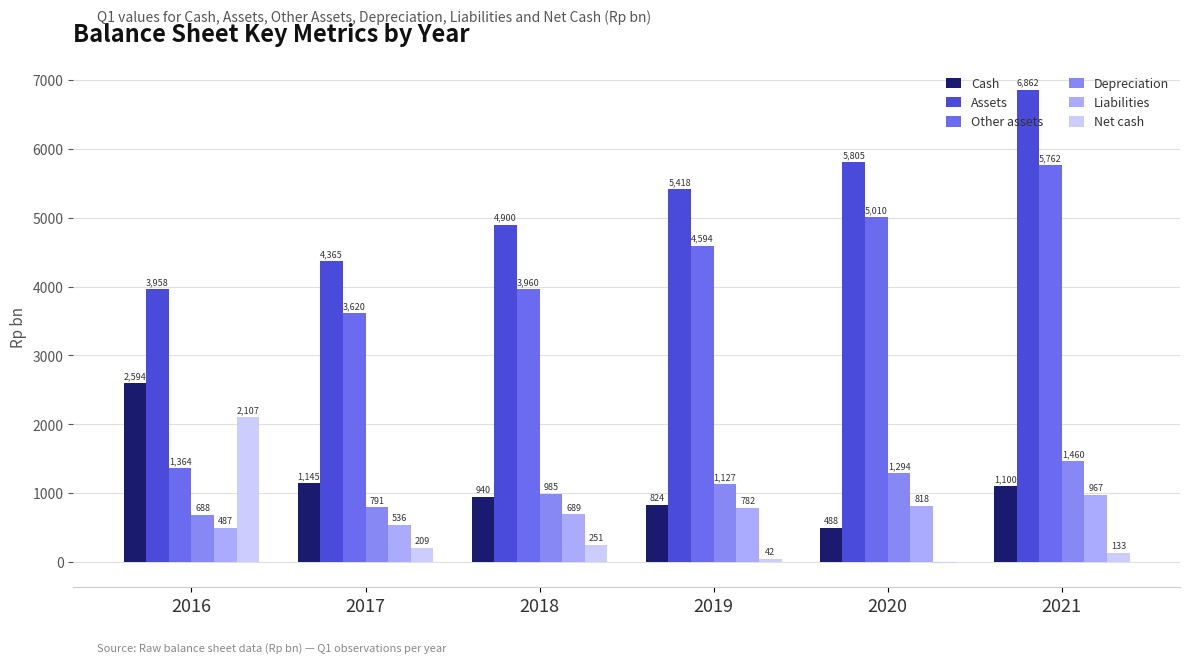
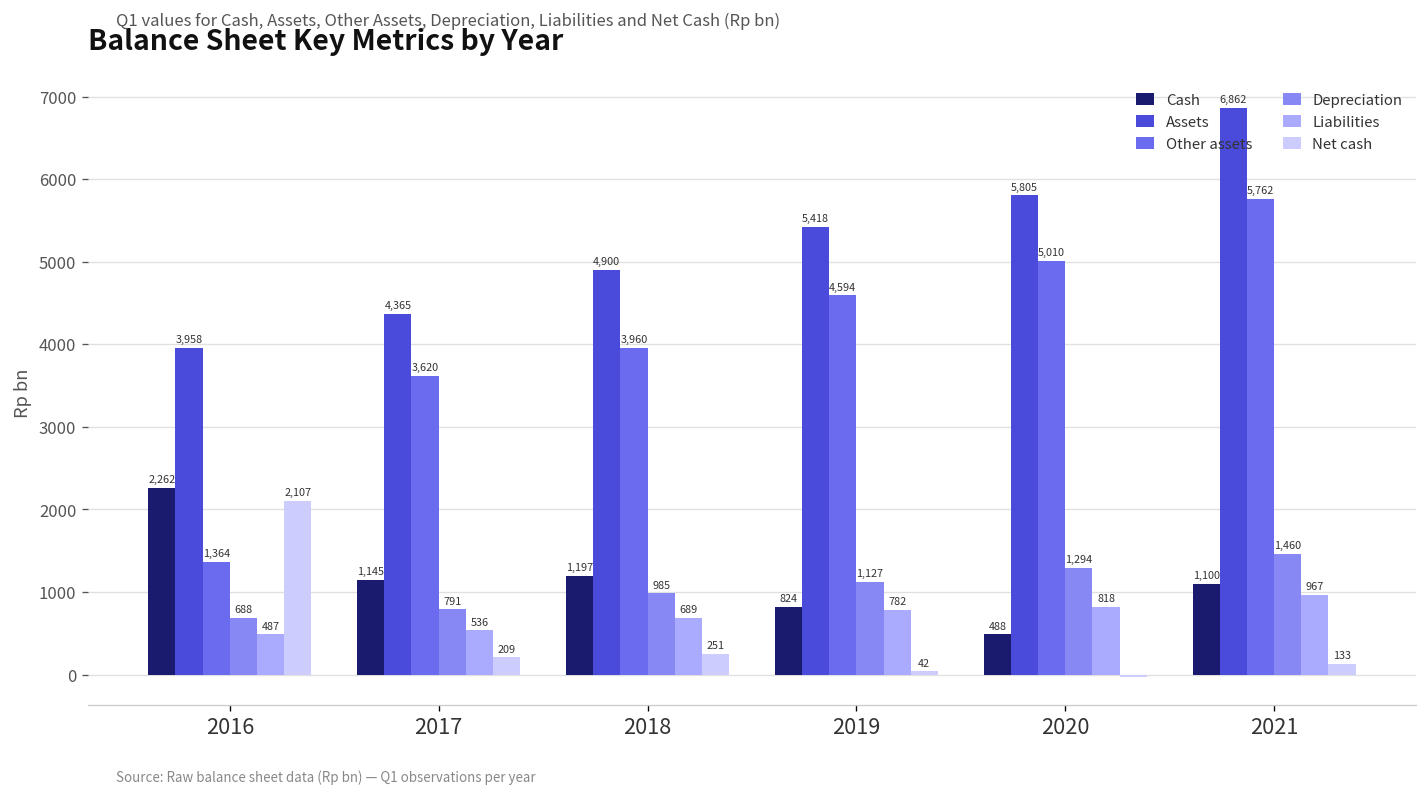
  {
    "Cash": {
-     "2016": "2,594",
+     "2016": "2,262",
      "2017": "1,145",
-     "2018": "940",
+     "2018": "1,197",
      "2019": "824",
      "2020": "488",
      "2021": "1,100"
    }
  }
